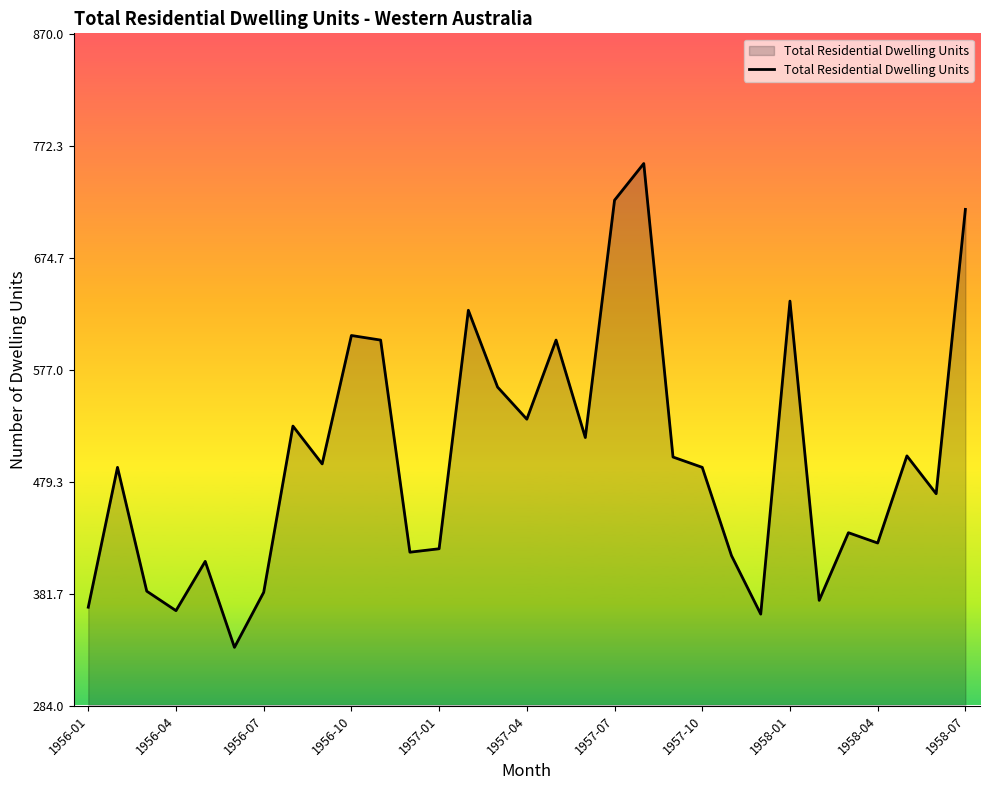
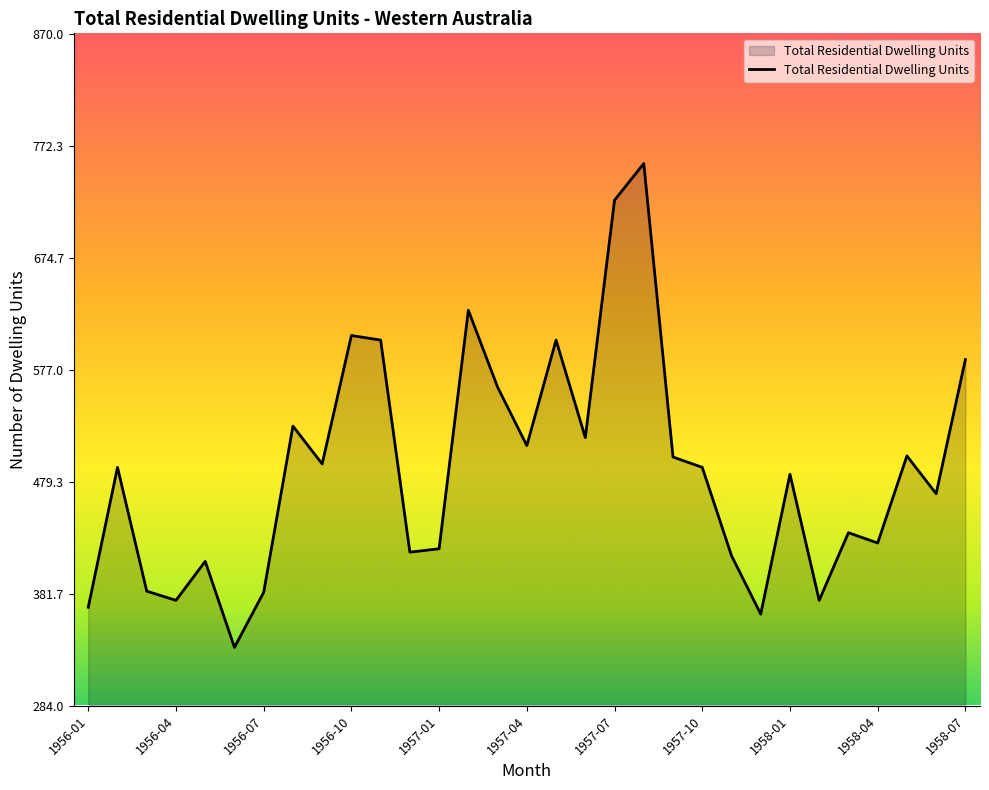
  {
    "1956-01": 370,
-   "1956-04": 367,
+   "1956-04": 376,
    "1956-07": 383,
    "1956-10": 607,
    "1957-01": 421,
-   "1957-04": 534,
+   "1957-04": 511,
    "1957-07": 725,
    "1957-10": 492,
-   "1958-01": 637,
+   "1958-01": 486,
    "1958-04": 426,
-   "1958-07": 717
+   "1958-07": 586
  }
